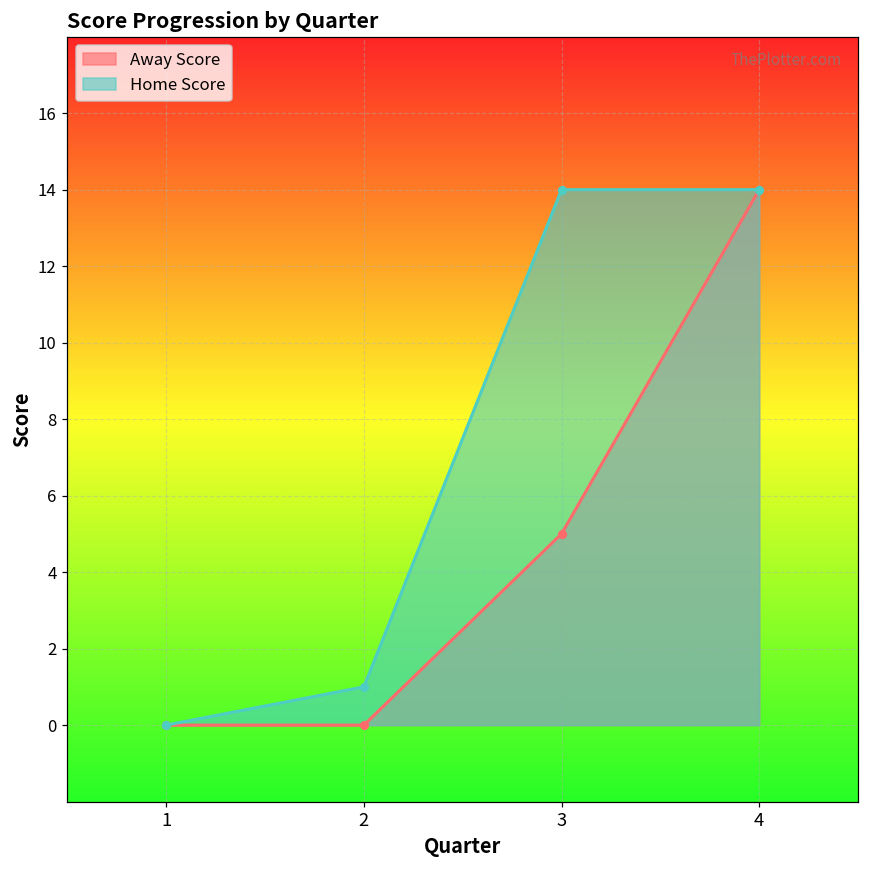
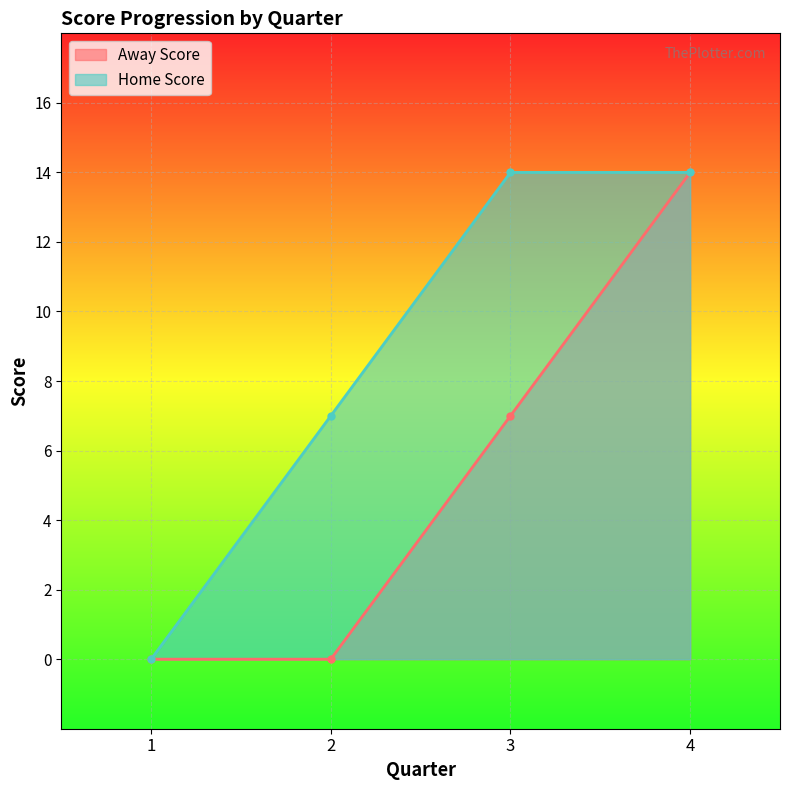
  {
    "Away Score": {
      "2": 0,
-     "3": 5
+     "3": 7
    },
    "Home Score": {
-     "2": 1,
+     "2": 7,
      "3": 14
    }
  }
